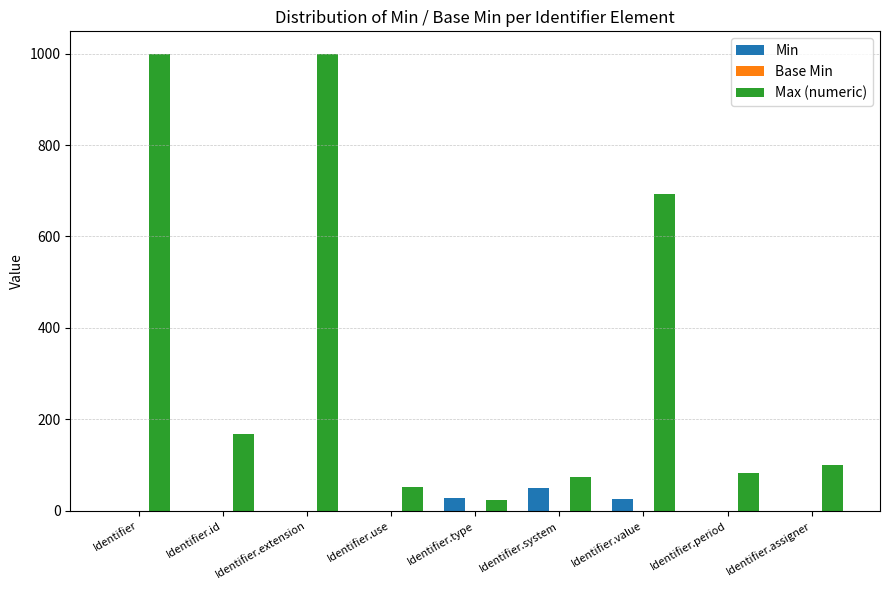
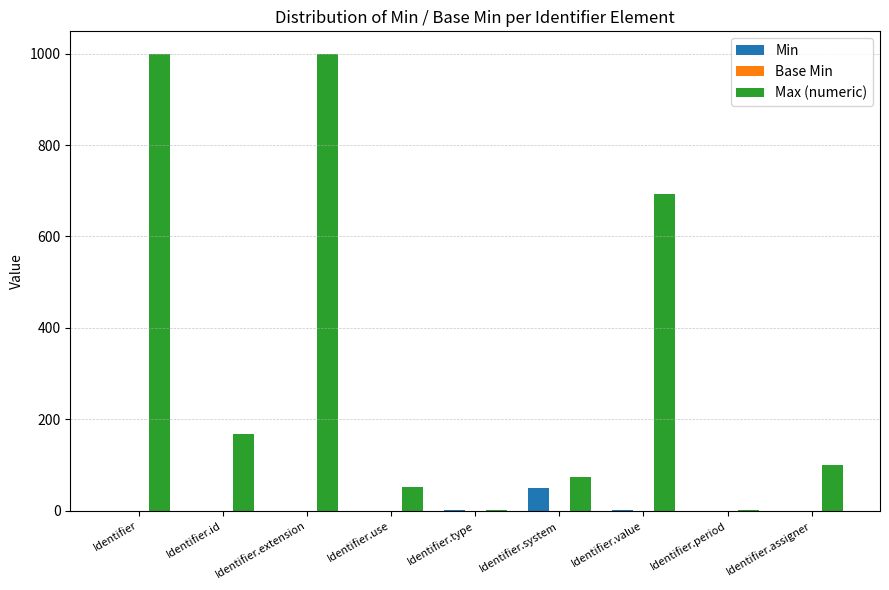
  {
    "Min": {
      "Identifier": 0,
      "Identifier.id": 0,
      "Identifier.extension": 0,
      "Identifier.use": 0,
-     "Identifier.type": 30,
+     "Identifier.type": 0,
      "Identifier.system": 50,
-     "Identifier.value": 30,
+     "Identifier.value": 0,
      "Identifier.period": 0,
      "Identifier.assigner": 0
    },
    "Base Min": {
      "Identifier": 0,
      "Identifier.id": 0,
      "Identifier.extension": 0,
      "Identifier.use": 0,
      "Identifier.type": 0,
      "Identifier.system": 0,
      "Identifier.value": 0,
      "Identifier.period": 0,
      "Identifier.assigner": 0
    },
    "Max (numeric)": {
      "Identifier": 1000,
      "Identifier.id": 170,
      "Identifier.extension": 1000,
      "Identifier.use": 50,
-     "Identifier.type": 20,
+     "Identifier.type": 0,
      "Identifier.system": 70,
      "Identifier.value": 690,
-     "Identifier.period": 80,
+     "Identifier.period": 0,
      "Identifier.assigner": 100
    }
  }
